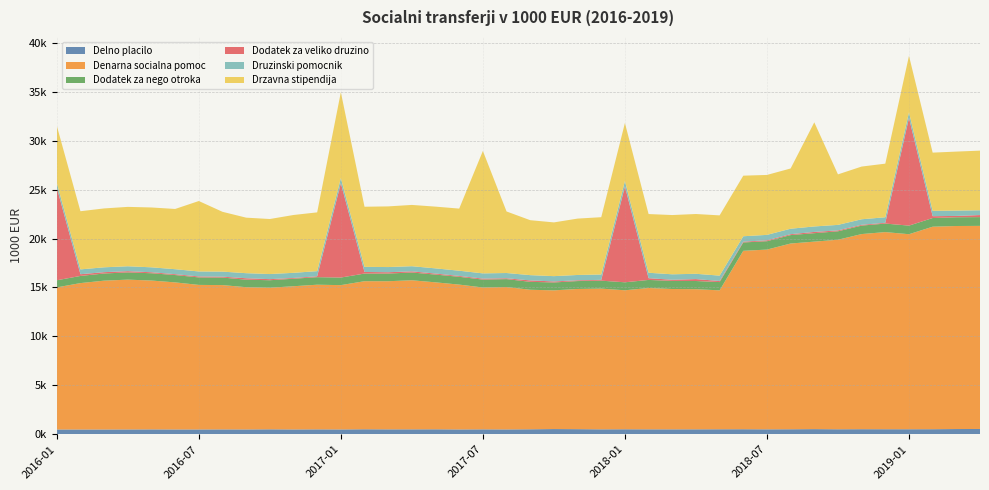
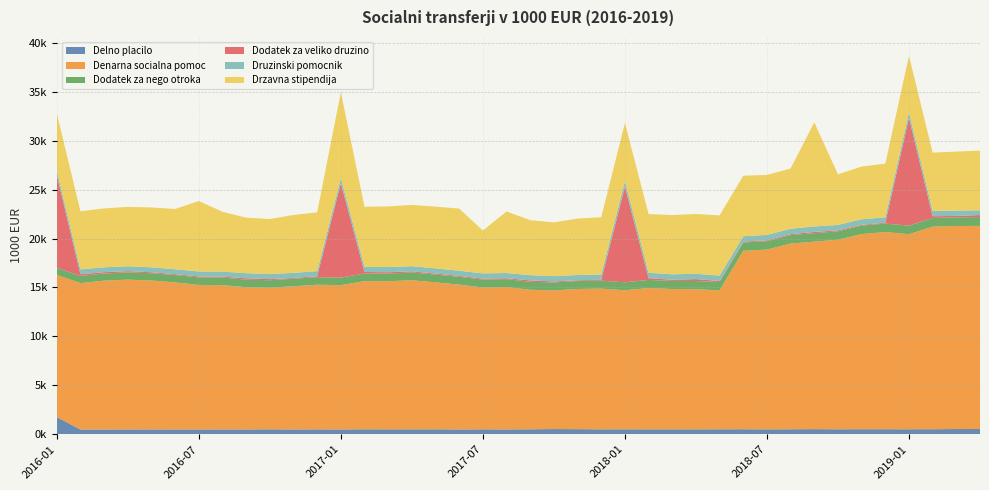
  {
    "Delno placilo": {
-     "2016-01": 0,
+     "2016-01": 2000,
      "2016-07": 0,
      "2017-01": 0,
      "2017-07": 1000,
      "2018-01": 1000,
      "2018-07": 1000,
      "2019-01": 1000
    },
    "Denarna socialna pomoc": {
      "2016-01": 15000,
      "2016-07": 15000,
      "2017-01": 15000,
      "2017-07": 14000,
      "2018-01": 14000,
      "2018-07": 18000,
      "2019-01": 20000
    },
    "Dodatek za nego otroka": {
      "2016-01": 1000,
      "2017-01": 1000,
      "2018-01": 1000,
      "2019-01": 1000
    },
    "Dodatek za veliko druzino": {
      "2016-01": 9000,
      "2017-01": 10000,
      "2018-01": 10000,
      "2019-01": 11000
    },
    "Druzinski pomocnik": {
      "2016-01": 0,
      "2016-07": 1000,
      "2017-01": 1000,
      "2017-07": 1000,
      "2018-01": 1000,
      "2018-07": 1000,
      "2019-01": 1000
    },
    "Drzavna stipendija": {
      "2016-01": 6000,
      "2016-07": 7000,
      "2017-01": 9000,
-     "2017-07": 13000,
+     "2017-07": 4000,
      "2018-01": 6000,
      "2018-07": 6000,
      "2019-01": 6000
    }
  }
